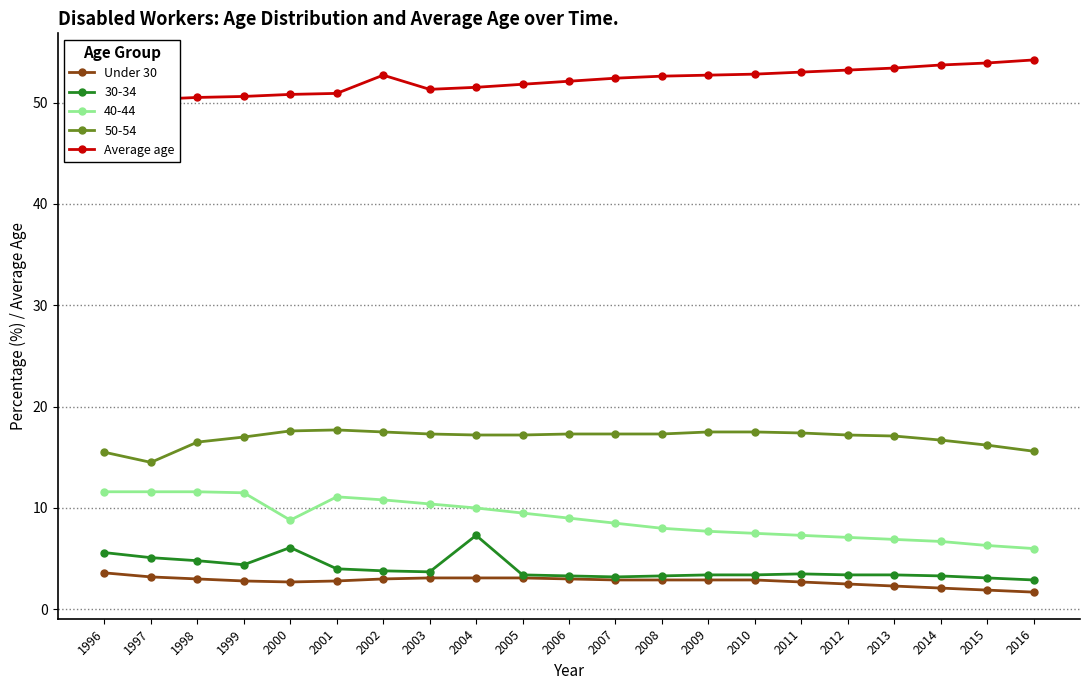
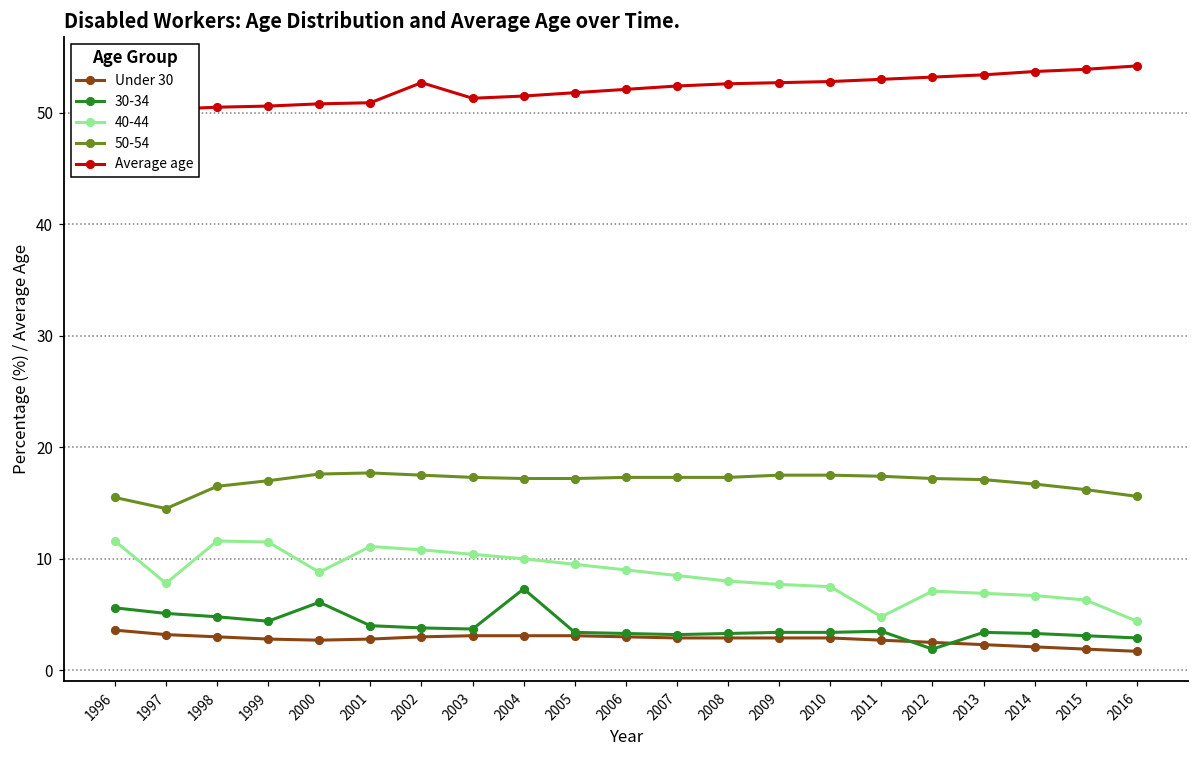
  {
    "Under 30": {
      "1996": 3.6,
      "1997": 3.2,
      "1998": 3.0,
      "1999": 2.8,
      "2000": 2.7,
      "2001": 2.8,
      "2002": 3.0,
      "2003": 3.1,
      "2004": 3.1,
      "2005": 3.1,
      "2006": 3.0,
      "2007": 2.9,
      "2008": 2.9,
      "2009": 2.9,
      "2010": 2.9,
      "2011": 2.7,
      "2012": 2.5,
      "2013": 2.3,
      "2014": 2.1,
      "2015": 1.9,
      "2016": 1.7
    },
    "30-34": {
      "1996": 5.6,
      "1997": 5.1,
      "1998": 4.8,
      "1999": 4.4,
      "2000": 6.1,
      "2001": 4.0,
      "2002": 3.8,
      "2003": 3.7,
      "2004": 7.3,
      "2005": 3.4,
      "2006": 3.3,
      "2007": 3.2,
      "2008": 3.3,
      "2009": 3.4,
      "2010": 3.4,
      "2011": 3.5,
-     "2012": 3.4,
+     "2012": 1.9,
      "2013": 3.4,
      "2014": 3.3,
      "2015": 3.1,
      "2016": 2.9
    },
    "40-44": {
      "1996": 11.6,
-     "1997": 11.6,
+     "1997": 7.8,
      "1998": 11.6,
      "1999": 11.5,
      "2000": 8.8,
      "2001": 11.1,
      "2002": 10.8,
      "2003": 10.4,
      "2004": 10.0,
      "2005": 9.5,
      "2006": 9.0,
      "2007": 8.5,
      "2008": 8.0,
      "2009": 7.7,
      "2010": 7.5,
-     "2011": 7.3,
+     "2011": 4.8,
      "2012": 7.1,
      "2013": 6.9,
      "2014": 6.7,
      "2015": 6.3,
-     "2016": 6.0
+     "2016": 4.4
    },
    "50-54": {
      "1996": 15.5,
      "1997": 14.5,
      "1998": 16.5,
      "1999": 17.0,
      "2000": 17.6,
      "2001": 17.7,
      "2002": 17.5,
      "2003": 17.3,
      "2004": 17.2,
      "2005": 17.2,
      "2006": 17.3,
      "2007": 17.3,
      "2008": 17.3,
      "2009": 17.5,
      "2010": 17.5,
      "2011": 17.4,
      "2012": 17.2,
      "2013": 17.1,
      "2014": 16.7,
      "2015": 16.2,
      "2016": 15.6
    },
    "Average age": {
      "1998": 50.5,
      "1999": 50.6,
      "2000": 50.8,
      "2001": 50.9,
      "2002": 52.7,
      "2003": 51.3,
      "2004": 51.5,
      "2005": 51.8,
      "2006": 52.1,
      "2007": 52.4,
      "2008": 52.6,
      "2009": 52.7,
      "2010": 52.8,
      "2011": 53.0,
      "2012": 53.2,
      "2013": 53.4,
      "2014": 53.7,
      "2015": 53.9,
      "2016": 54.2
    }
  }
